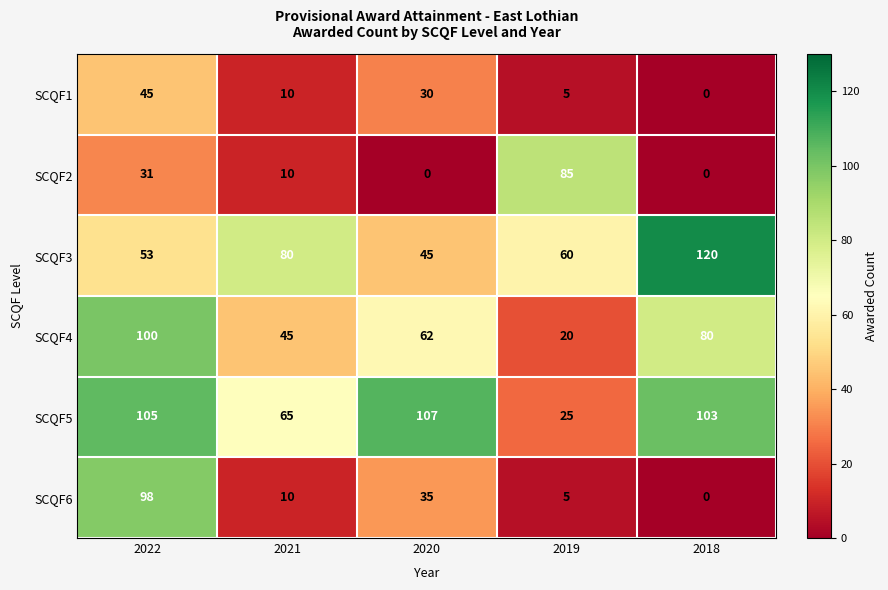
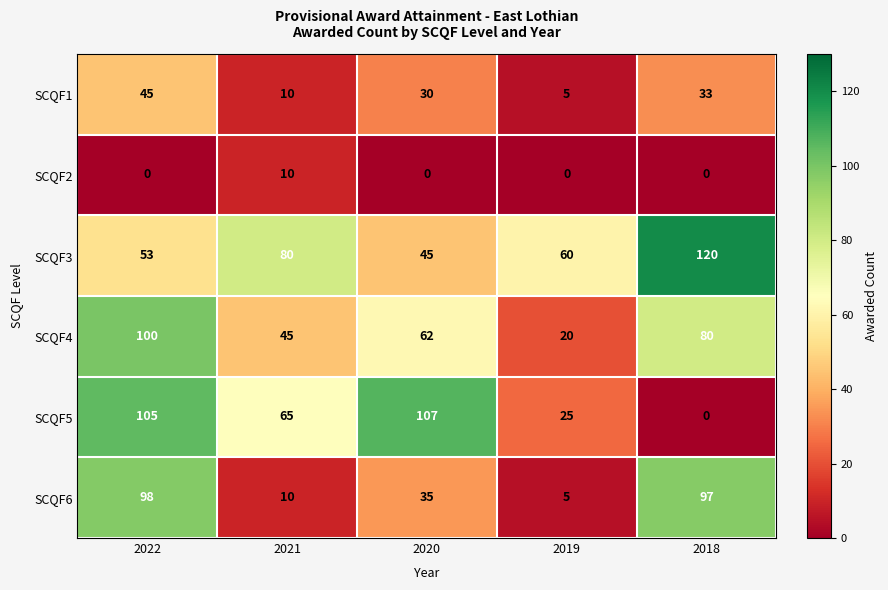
  {
    "SCQF1": {
      "2022": 45,
      "2021": 10,
      "2020": 30,
      "2019": 5,
-     "2018": 0
+     "2018": 33
    },
    "SCQF2": {
-     "2022": 31,
+     "2022": 0,
      "2021": 10,
      "2020": 0,
-     "2019": 85,
+     "2019": 0,
      "2018": 0
    },
    "SCQF3": {
      "2022": 53,
      "2021": 80,
      "2020": 45,
      "2019": 60,
      "2018": 120
    },
    "SCQF4": {
      "2022": 100,
      "2021": 45,
      "2020": 62,
      "2019": 20,
      "2018": 80
    },
    "SCQF5": {
      "2022": 105,
      "2021": 65,
      "2020": 107,
      "2019": 25,
-     "2018": 103
+     "2018": 0
    },
    "SCQF6": {
      "2022": 98,
      "2021": 10,
      "2020": 35,
      "2019": 5,
-     "2018": 0
+     "2018": 97
    }
  }
